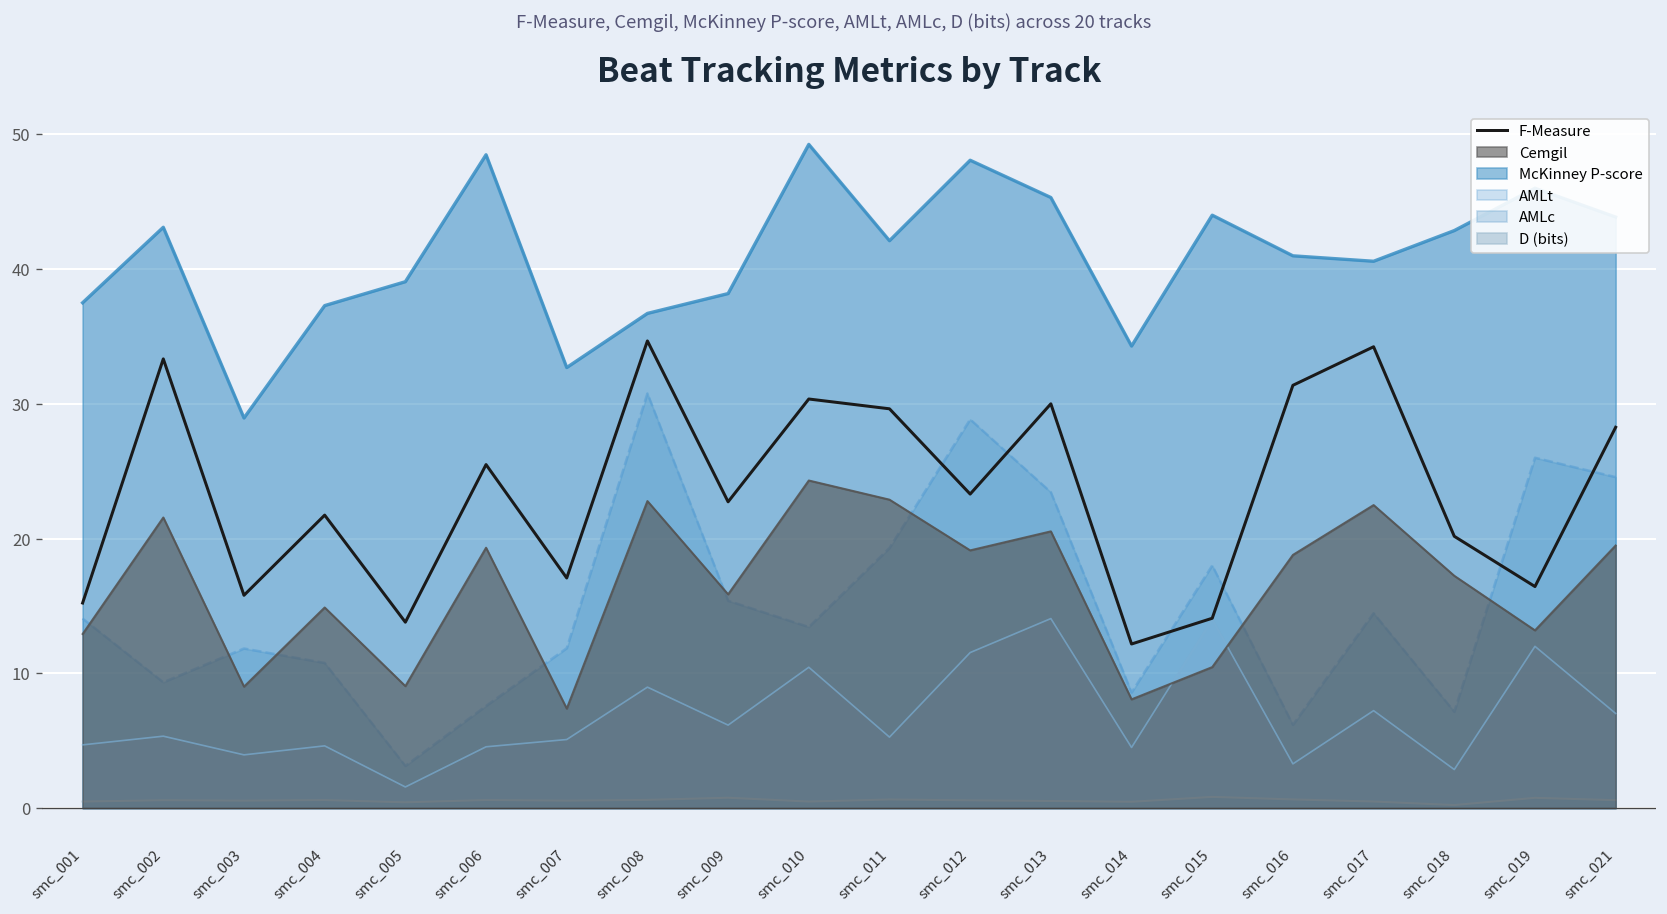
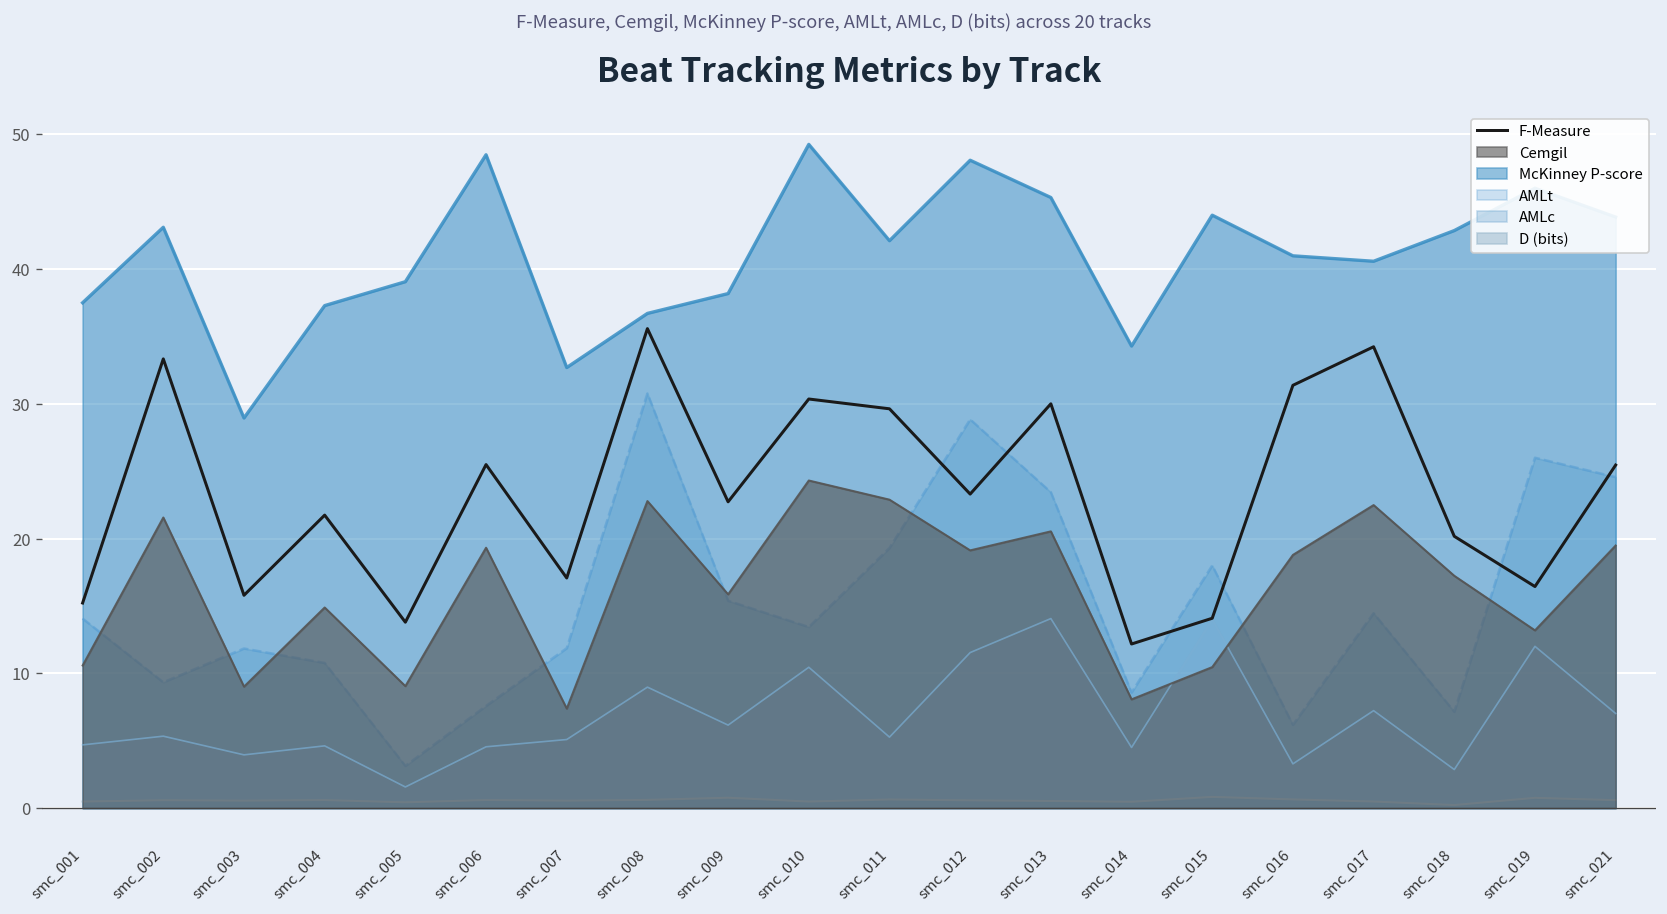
  {
    "Cemgil": {
-     "smc_001": 12.9,
+     "smc_001": 10.6,
      "smc_002": 21.6,
      "smc_003": 9.0,
      "smc_004": 14.9,
      "smc_005": 9.0,
      "smc_006": 19.3,
      "smc_007": 7.4,
      "smc_008": 22.8,
      "smc_009": 15.9,
      "smc_010": 24.3,
      "smc_011": 22.9,
      "smc_012": 19.1,
      "smc_013": 20.5,
      "smc_014": 8.1,
      "smc_015": 10.5,
      "smc_016": 18.8,
      "smc_017": 22.5,
      "smc_018": 17.2,
      "smc_019": 13.2,
      "smc_021": 19.5
    },
    "F-Measure": {
      "smc_001": 15.2,
      "smc_002": 33.3,
      "smc_003": 15.8,
      "smc_004": 21.7,
      "smc_005": 13.8,
      "smc_006": 25.5,
      "smc_007": 17.1,
-     "smc_008": 34.7,
+     "smc_008": 35.6,
      "smc_009": 22.7,
      "smc_010": 30.4,
      "smc_011": 29.6,
      "smc_012": 23.3,
      "smc_013": 30.0,
      "smc_014": 12.2,
      "smc_016": 31.4,
      "smc_017": 34.2,
      "smc_018": 20.2,
      "smc_019": 16.4,
-     "smc_021": 28.3
+     "smc_021": 25.5
    }
  }
